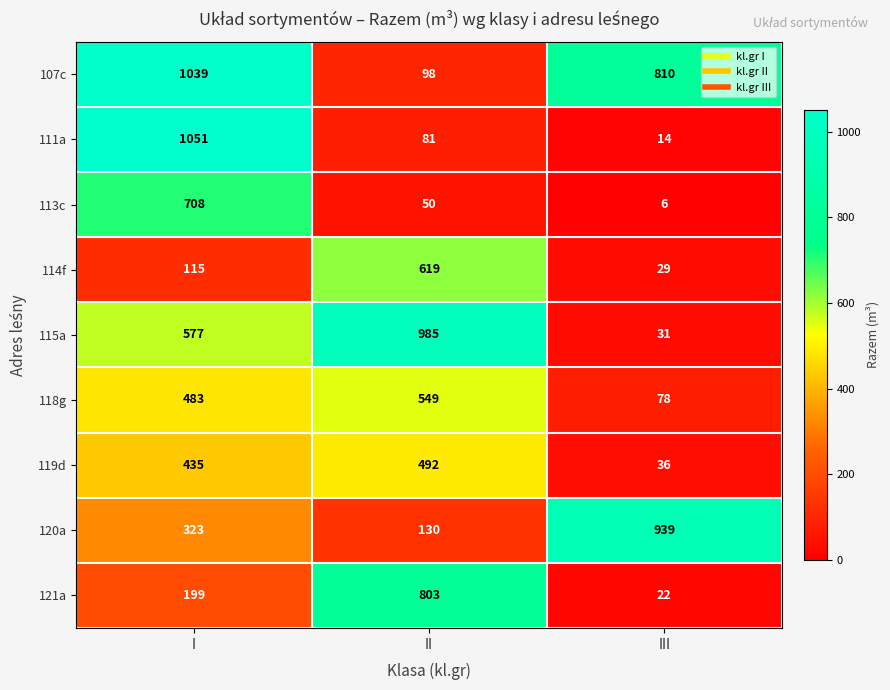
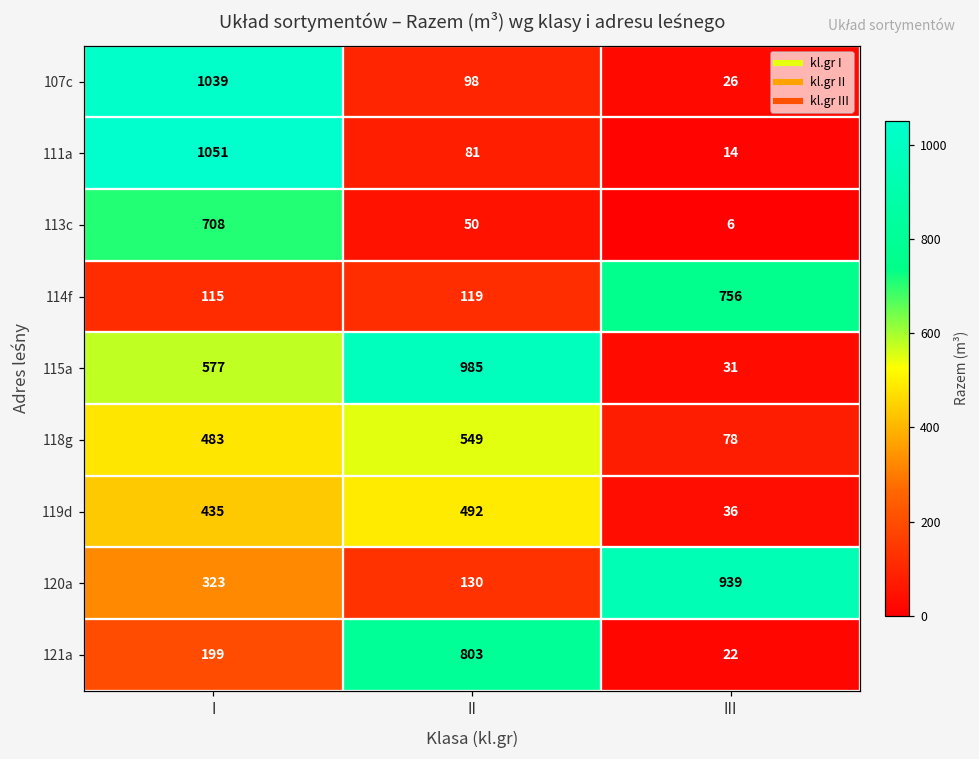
  {
    "107c": {
      "I": 1039,
      "II": 98,
-     "III": 810
+     "III": 26
    },
    "111a": {
      "I": 1051,
      "II": 81,
      "III": 14
    },
    "113c": {
      "I": 708,
      "II": 50,
      "III": 6
    },
    "114f": {
      "I": 115,
-     "II": 619,
-     "III": 29
+     "II": 119,
+     "III": 756
    },
    "115a": {
      "I": 577,
      "II": 985,
      "III": 31
    },
    "118g": {
      "I": 483,
      "II": 549,
      "III": 78
    },
    "119d": {
      "I": 435,
      "II": 492,
      "III": 36
    },
    "120a": {
      "I": 323,
      "II": 130,
      "III": 939
    },
    "121a": {
      "I": 199,
      "II": 803,
      "III": 22
    }
  }
